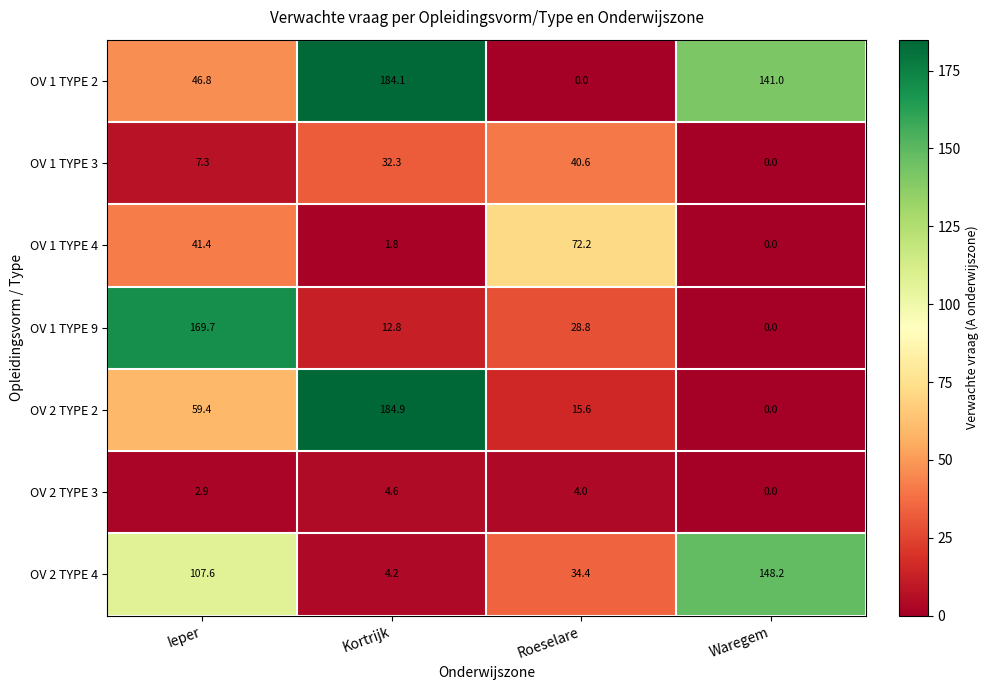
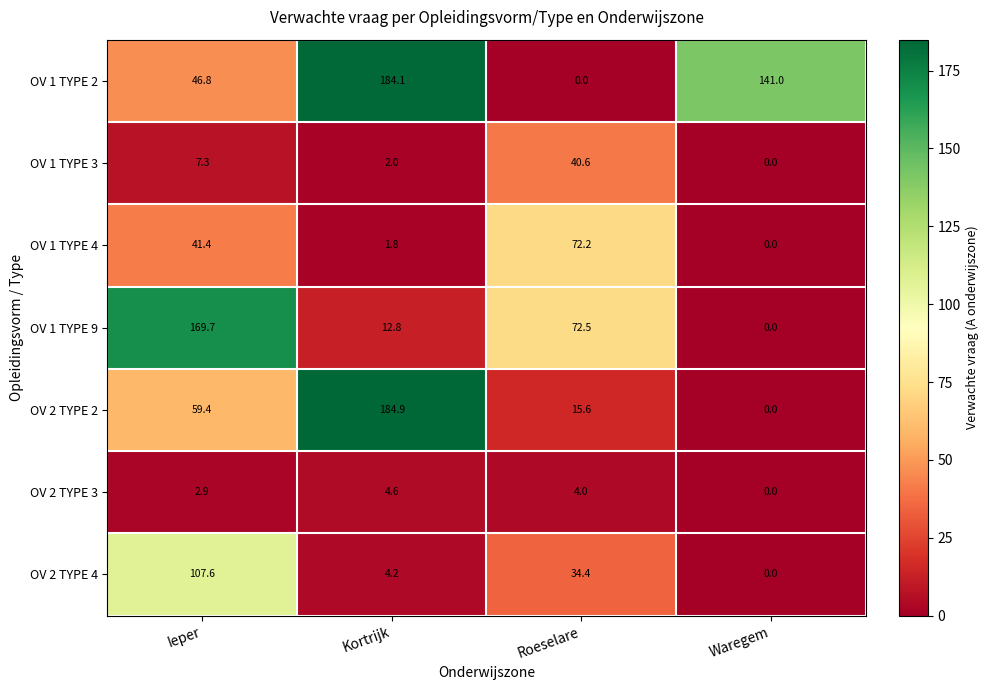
  {
    "OV 1 TYPE 2": {
      "Ieper": 46.8,
      "Kortrijk": 184.1,
      "Roeselare": 0.0,
      "Waregem": 141.0
    },
    "OV 1 TYPE 3": {
      "Ieper": 7.3,
-     "Kortrijk": 32.3,
+     "Kortrijk": 2.0,
      "Roeselare": 40.6,
      "Waregem": 0.0
    },
    "OV 1 TYPE 4": {
      "Ieper": 41.4,
      "Kortrijk": 1.8,
      "Roeselare": 72.2,
      "Waregem": 0.0
    },
    "OV 1 TYPE 9": {
      "Ieper": 169.7,
      "Kortrijk": 12.8,
-     "Roeselare": 28.8,
+     "Roeselare": 72.5,
      "Waregem": 0.0
    },
    "OV 2 TYPE 2": {
      "Ieper": 59.4,
      "Kortrijk": 184.9,
      "Roeselare": 15.6,
      "Waregem": 0.0
    },
    "OV 2 TYPE 3": {
      "Ieper": 2.9,
      "Kortrijk": 4.6,
      "Roeselare": 4.0,
      "Waregem": 0.0
    },
    "OV 2 TYPE 4": {
      "Ieper": 107.6,
      "Kortrijk": 4.2,
      "Roeselare": 34.4,
-     "Waregem": 148.2
+     "Waregem": 0.0
    }
  }
